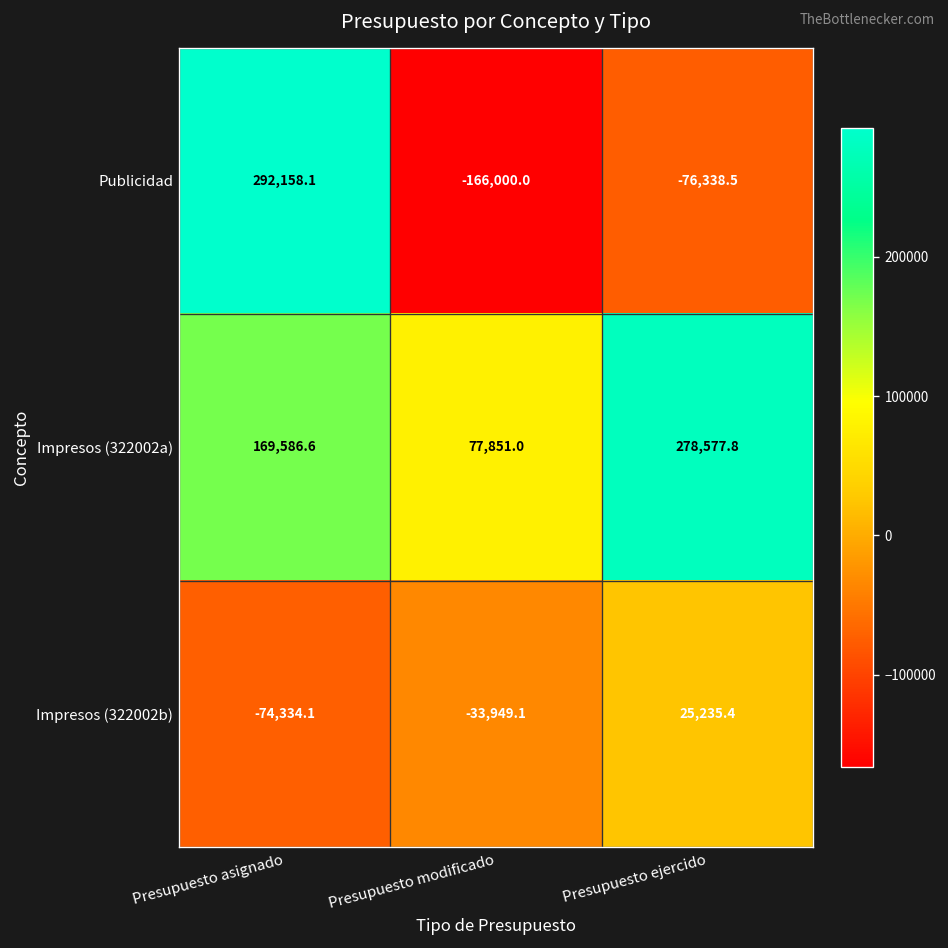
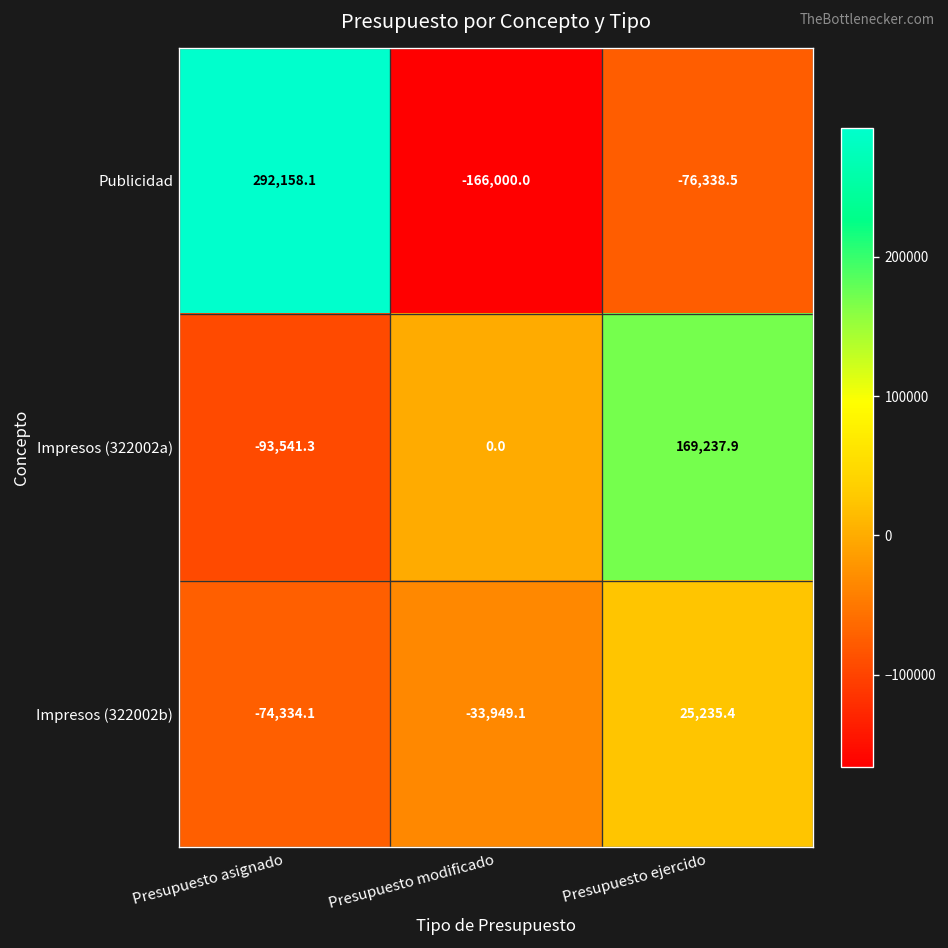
  {
    "Publicidad": {
      "Presupuesto asignado": "292,158.1",
      "Presupuesto modificado": "-166,000.0",
      "Presupuesto ejercido": "-76,338.5"
    },
    "Impresos (322002a)": {
-     "Presupuesto asignado": "169,586.6",
-     "Presupuesto modificado": "77,851.0",
-     "Presupuesto ejercido": "278,577.8"
+     "Presupuesto asignado": "-93,541.3",
+     "Presupuesto modificado": "0.0",
+     "Presupuesto ejercido": "169,237.9"
    },
    "Impresos (322002b)": {
      "Presupuesto asignado": "-74,334.1",
      "Presupuesto modificado": "-33,949.1",
      "Presupuesto ejercido": "25,235.4"
    }
  }
